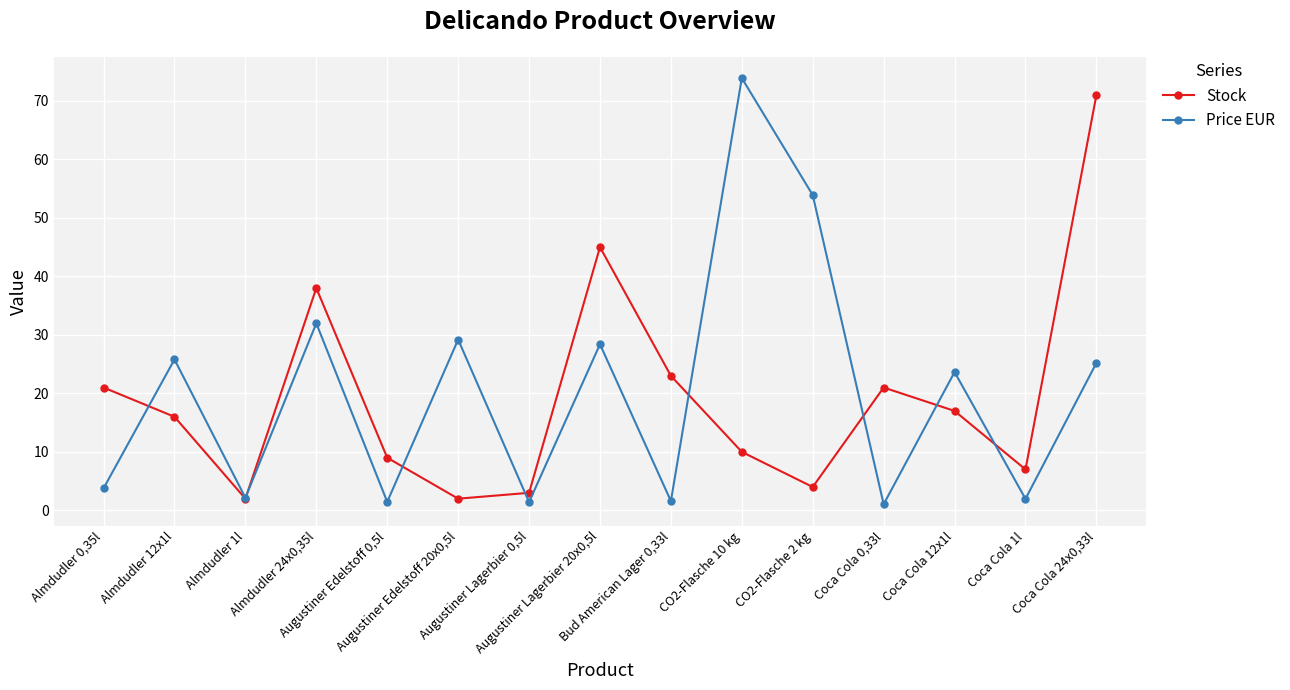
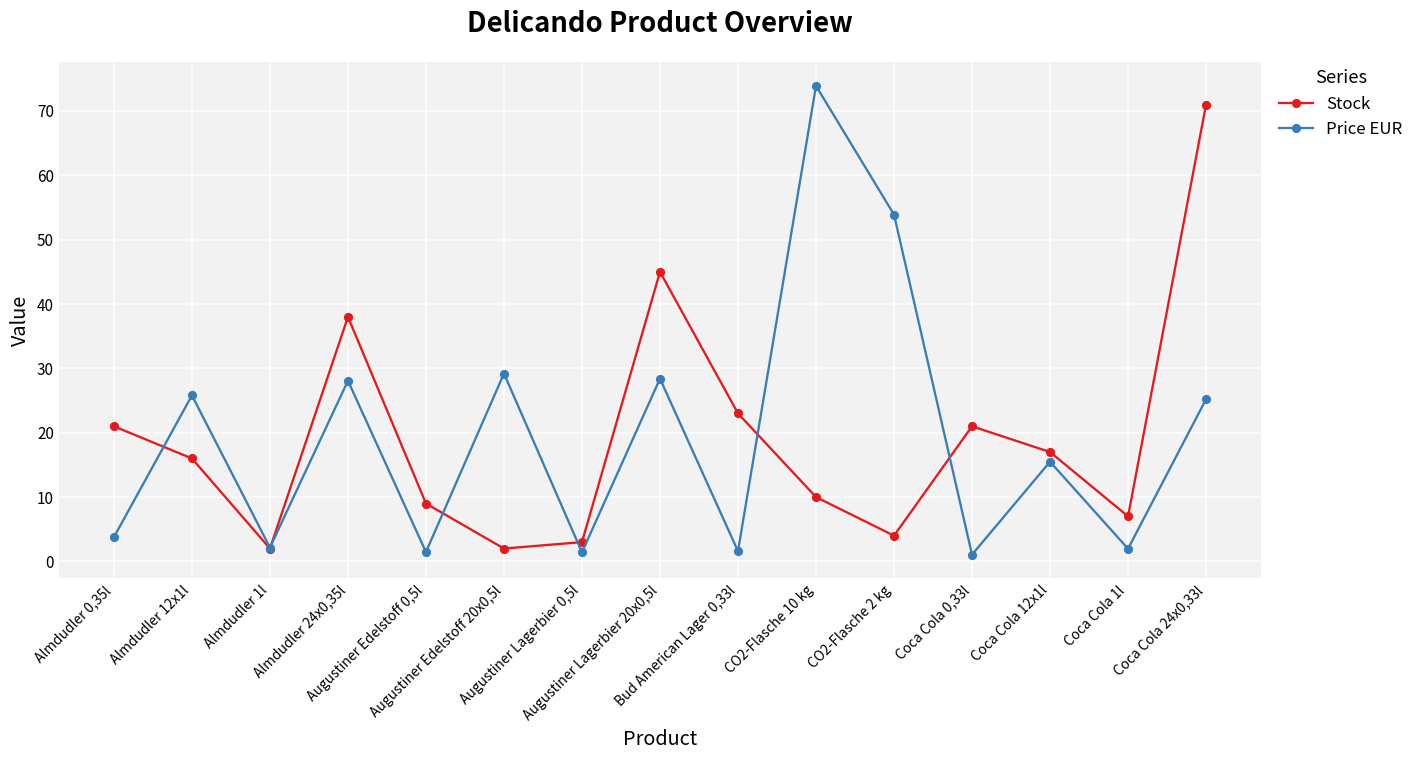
  {
    "Stock": {
      "Almdudler 0,35l": 21,
      "Almdudler 12x1l": 16,
      "Almdudler 24x0,35l": 38,
      "Augustiner Edelstoff 0,5l": 9,
      "Augustiner Edelstoff 20x0,5l": 2,
      "Augustiner Lagerbier 0,5l": 3,
      "Augustiner Lagerbier 20x0,5l": 45,
      "Bud American Lager 0,33l": 23,
      "CO2-Flasche 10 kg": 10,
      "CO2-Flasche 2 kg": 4,
      "Coca Cola 0,33l": 21,
      "Coca Cola 12x1l": 17,
      "Coca Cola 1l": 7,
      "Coca Cola 24x0,33l": 71
    },
    "Price EUR": {
      "Almdudler 0,35l": 4,
      "Almdudler 12x1l": 26,
-     "Almdudler 24x0,35l": 32,
+     "Almdudler 24x0,35l": 28,
      "Augustiner Edelstoff 0,5l": 1,
      "Augustiner Edelstoff 20x0,5l": 29,
      "Augustiner Lagerbier 0,5l": 1,
      "Augustiner Lagerbier 20x0,5l": 28,
      "Bud American Lager 0,33l": 2,
      "CO2-Flasche 10 kg": 74,
      "CO2-Flasche 2 kg": 54,
      "Coca Cola 0,33l": 1,
-     "Coca Cola 12x1l": 24,
+     "Coca Cola 12x1l": 15,
      "Coca Cola 1l": 2,
      "Coca Cola 24x0,33l": 25
    }
  }
